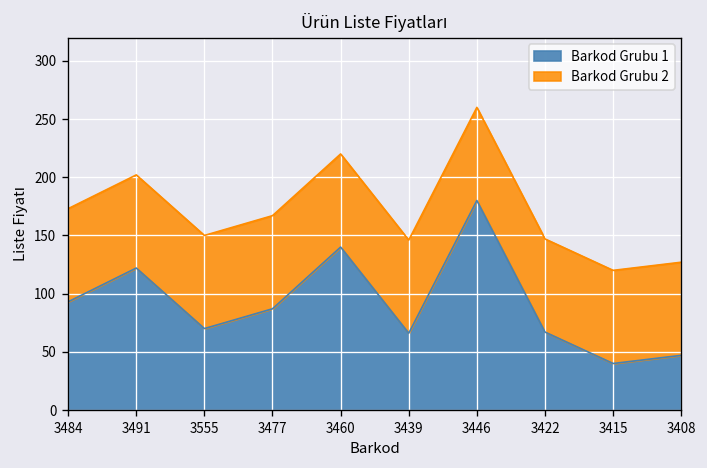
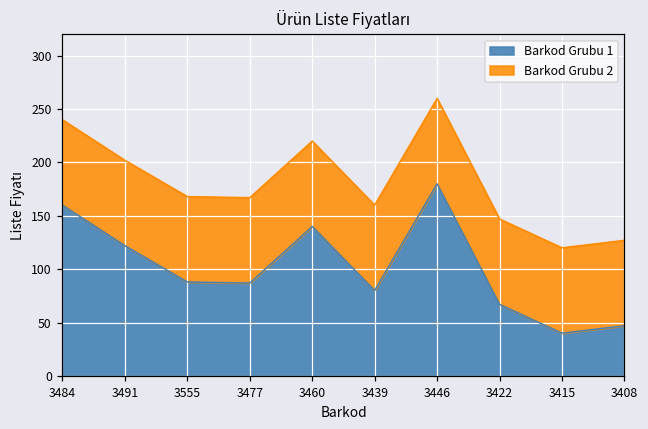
  {
    "Barkod Grubu 1": {
-     "3484": 90,
+     "3484": 160,
      "3491": 120,
-     "3555": 70,
+     "3555": 90,
      "3477": 90,
      "3460": 140,
-     "3439": 70,
+     "3439": 80,
      "3446": 180,
      "3422": 70,
      "3415": 40,
      "3408": 50
    },
    "Barkod Grubu 2": {
      "3491": 200,
      "3477": 170,
      "3460": 220,
      "3446": 260,
      "3422": 150,
      "3415": 120,
      "3408": 130
    }
  }
